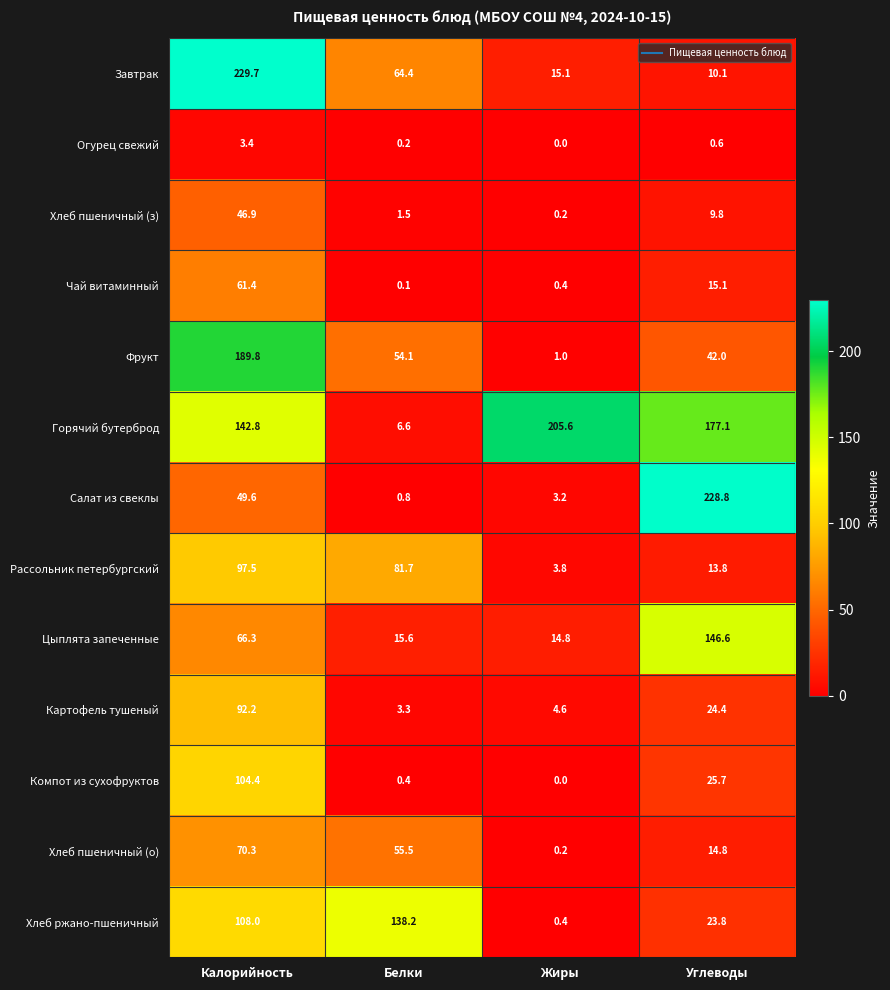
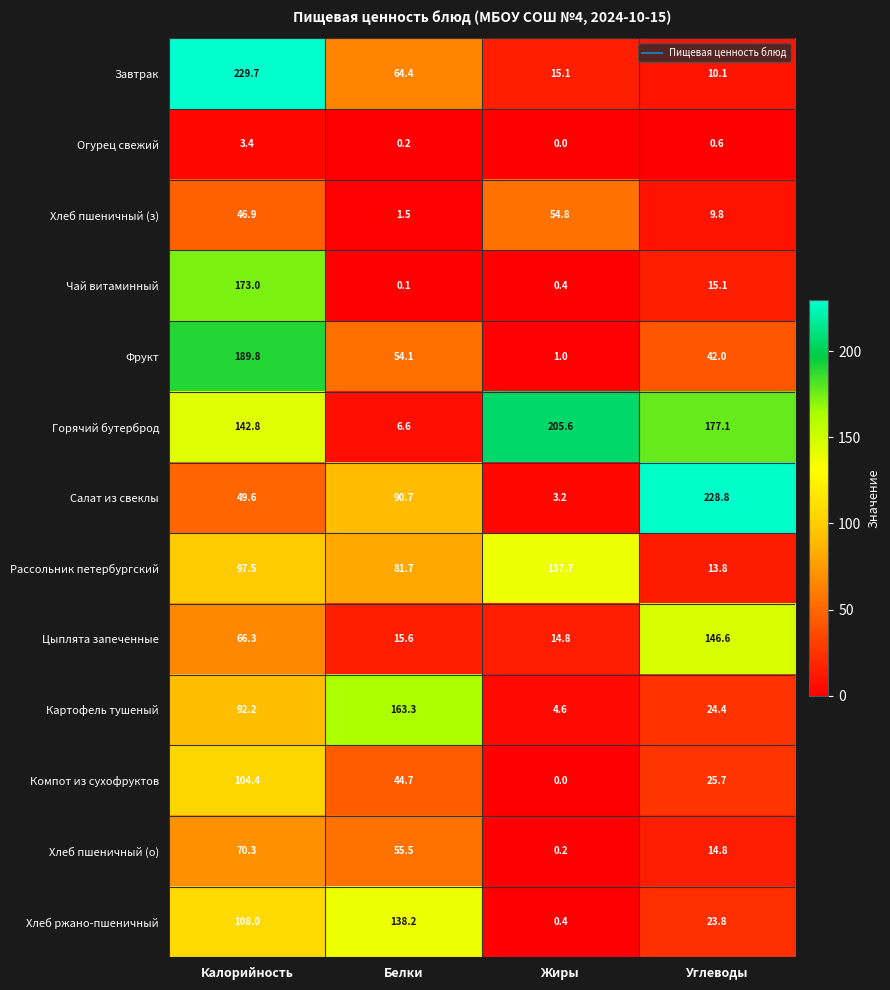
  {
    "Завтрак": {
      "Калорийность": 229.7,
      "Белки": 64.4,
      "Жиры": 15.1,
      "Углеводы": 10.1
    },
    "Огурец свежий": {
      "Калорийность": 3.4,
      "Белки": 0.2,
      "Жиры": 0.0,
      "Углеводы": 0.6
    },
    "Хлеб пшеничный (з)": {
      "Калорийность": 46.9,
      "Белки": 1.5,
-     "Жиры": 0.2,
+     "Жиры": 54.8,
      "Углеводы": 9.8
    },
    "Чай витаминный": {
-     "Калорийность": 61.4,
+     "Калорийность": 173.0,
      "Белки": 0.1,
      "Жиры": 0.4,
      "Углеводы": 15.1
    },
    "Фрукт": {
      "Калорийность": 189.8,
      "Белки": 54.1,
      "Жиры": 1.0,
      "Углеводы": 42.0
    },
    "Горячий бутерброд": {
      "Калорийность": 142.8,
      "Белки": 6.6,
      "Жиры": 205.6,
      "Углеводы": 177.1
    },
    "Салат из свеклы": {
      "Калорийность": 49.6,
-     "Белки": 0.8,
+     "Белки": 90.7,
      "Жиры": 3.2,
      "Углеводы": 228.8
    },
    "Рассольник петербургский": {
      "Калорийность": 97.5,
      "Белки": 81.7,
-     "Жиры": 3.8,
+     "Жиры": 137.7,
      "Углеводы": 13.8
    },
    "Цыплята запеченные": {
      "Калорийность": 66.3,
      "Белки": 15.6,
      "Жиры": 14.8,
      "Углеводы": 146.6
    },
    "Картофель тушеный": {
      "Калорийность": 92.2,
-     "Белки": 3.3,
+     "Белки": 163.3,
      "Жиры": 4.6,
      "Углеводы": 24.4
    },
    "Компот из сухофруктов": {
      "Калорийность": 104.4,
-     "Белки": 0.4,
+     "Белки": 44.7,
      "Жиры": 0.0,
      "Углеводы": 25.7
    },
    "Хлеб пшеничный (о)": {
      "Калорийность": 70.3,
      "Белки": 55.5,
      "Жиры": 0.2,
      "Углеводы": 14.8
    },
    "Хлеб ржано-пшеничный": {
      "Калорийность": 108.0,
      "Белки": 138.2,
      "Жиры": 0.4,
      "Углеводы": 23.8
    }
  }
